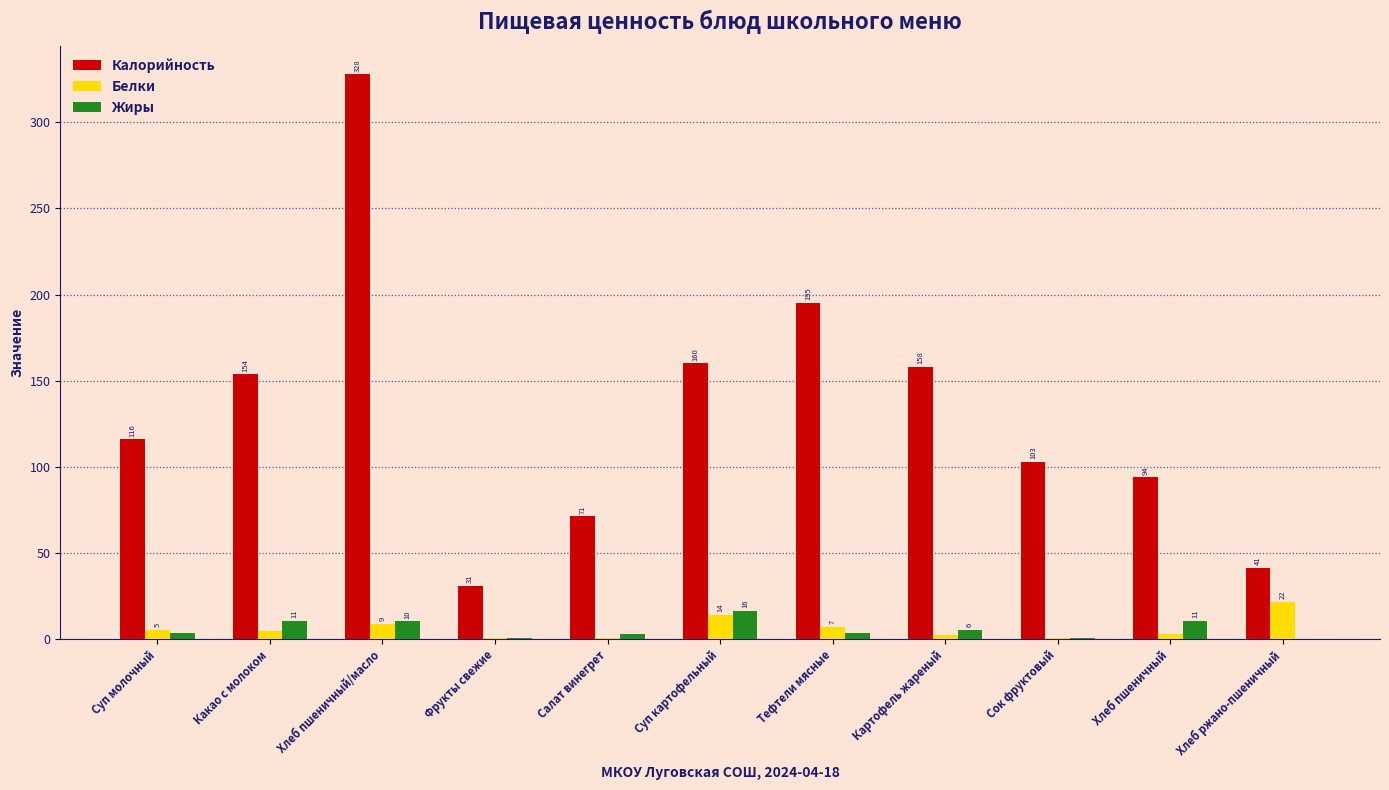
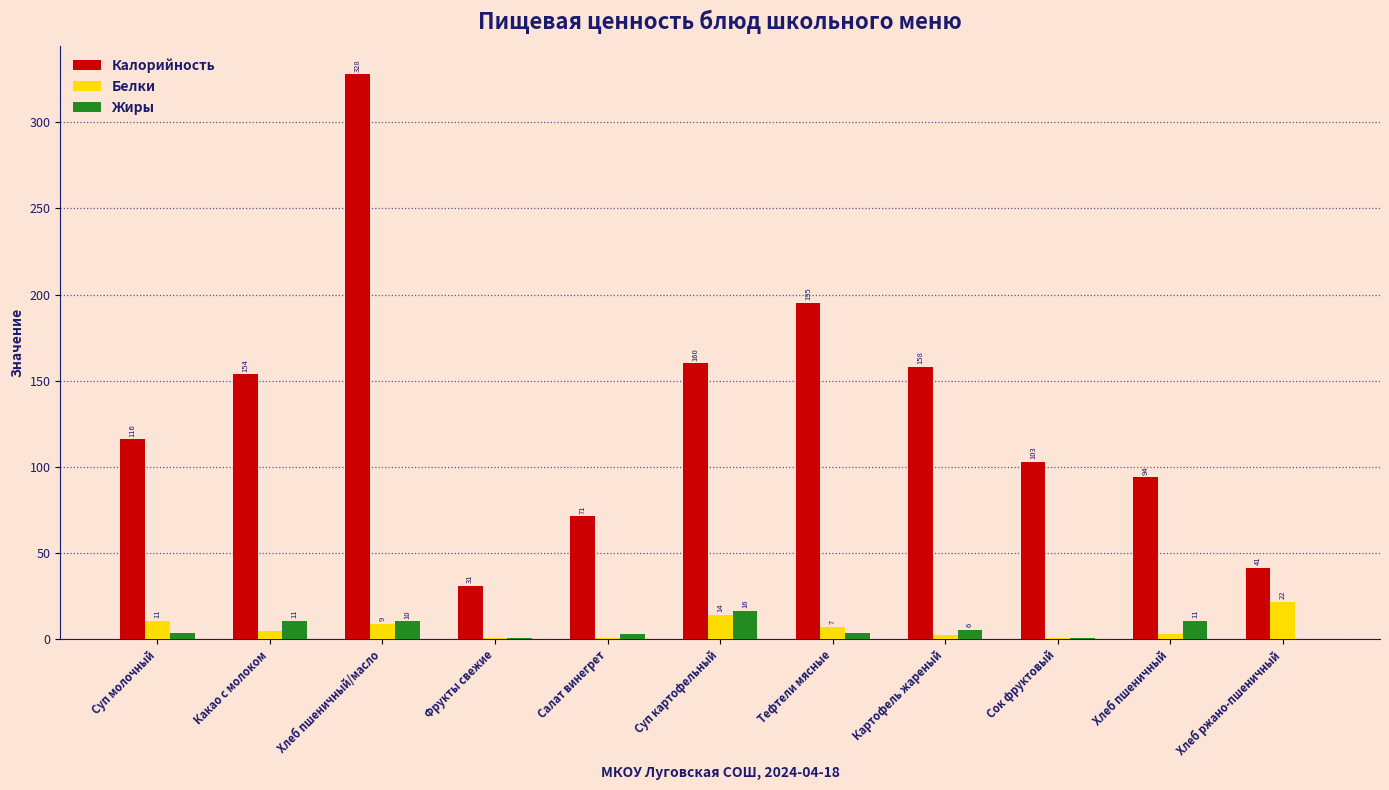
  {
    "Калорийность": {
      "Суп молочный": 116,
      "Какао с молоком": 154,
      "Хлеб пшеничный/масло": 328,
      "Фрукты свежие": 31,
      "Салат винегрет": 71,
      "Суп картофельный": 160,
      "Тефтели мясные": 195,
      "Картофель жареный": 158,
      "Сок фруктовый": 103,
      "Хлеб пшеничный": 94,
      "Хлеб ржано-пшеничный": 41
    },
    "Белки": {
-     "Суп молочный": 5,
+     "Суп молочный": 11,
      "Хлеб пшеничный/масло": 9,
      "Суп картофельный": 14,
      "Тефтели мясные": 7,
      "Хлеб ржано-пшеничный": 22
    },
    "Жиры": {
      "Какао с молоком": 11,
      "Хлеб пшеничный/масло": 10,
      "Суп картофельный": 16,
      "Картофель жареный": 6,
      "Хлеб пшеничный": 11
    }
  }
